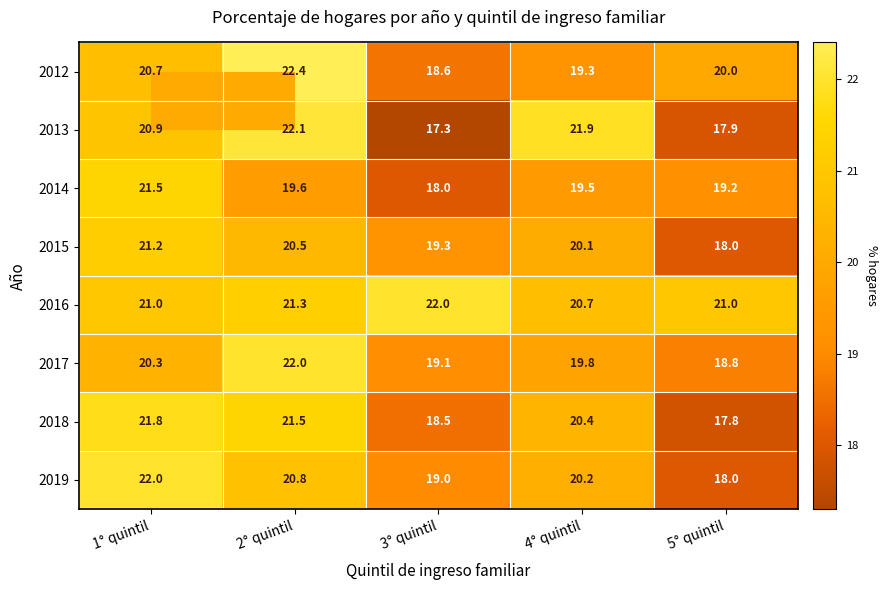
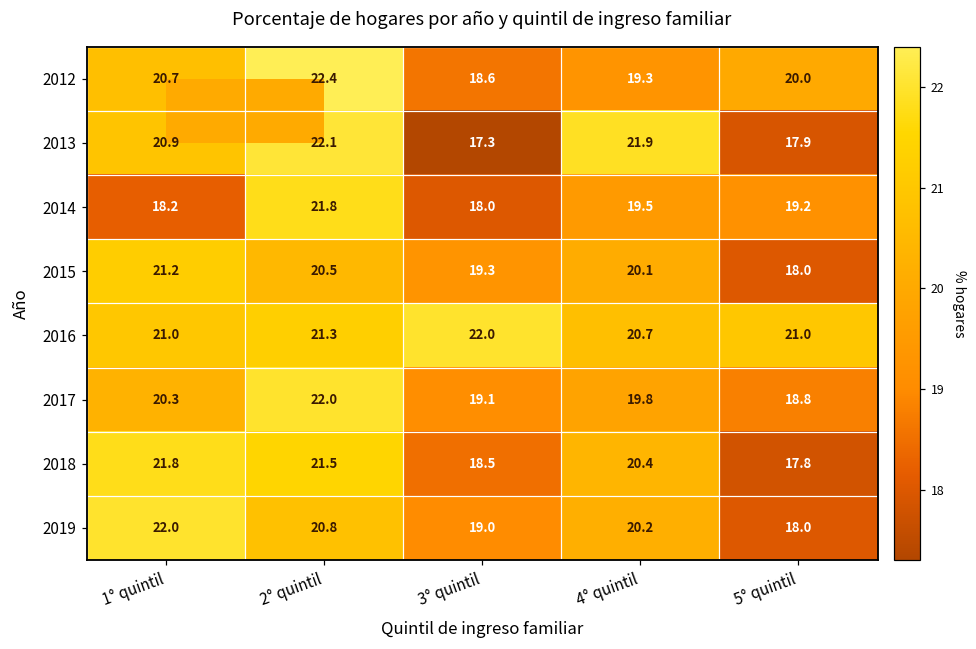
  {
    "2012": {
      "3° quintil": 18.6,
      "4° quintil": 19.3,
      "5° quintil": 20.0
    },
    "2013": {
      "3° quintil": 17.3,
      "4° quintil": 21.9,
      "5° quintil": 17.9
    },
    "2014": {
-     "1° quintil": 21.5,
-     "2° quintil": 19.6,
+     "1° quintil": 18.2,
+     "2° quintil": 21.8,
      "3° quintil": 18.0,
      "4° quintil": 19.5,
      "5° quintil": 19.2
    },
    "2015": {
      "1° quintil": 21.2,
      "2° quintil": 20.5,
      "3° quintil": 19.3,
      "4° quintil": 20.1,
      "5° quintil": 18.0
    },
    "2016": {
      "1° quintil": 21.0,
      "2° quintil": 21.3,
      "3° quintil": 22.0,
      "4° quintil": 20.7,
      "5° quintil": 21.0
    },
    "2017": {
      "1° quintil": 20.3,
      "2° quintil": 22.0,
      "3° quintil": 19.1,
      "4° quintil": 19.8,
      "5° quintil": 18.8
    },
    "2018": {
      "1° quintil": 21.8,
      "2° quintil": 21.5,
      "3° quintil": 18.5,
      "4° quintil": 20.4,
      "5° quintil": 17.8
    },
    "2019": {
      "1° quintil": 22.0,
      "2° quintil": 20.8,
      "3° quintil": 19.0,
      "4° quintil": 20.2,
      "5° quintil": 18.0
    }
  }
